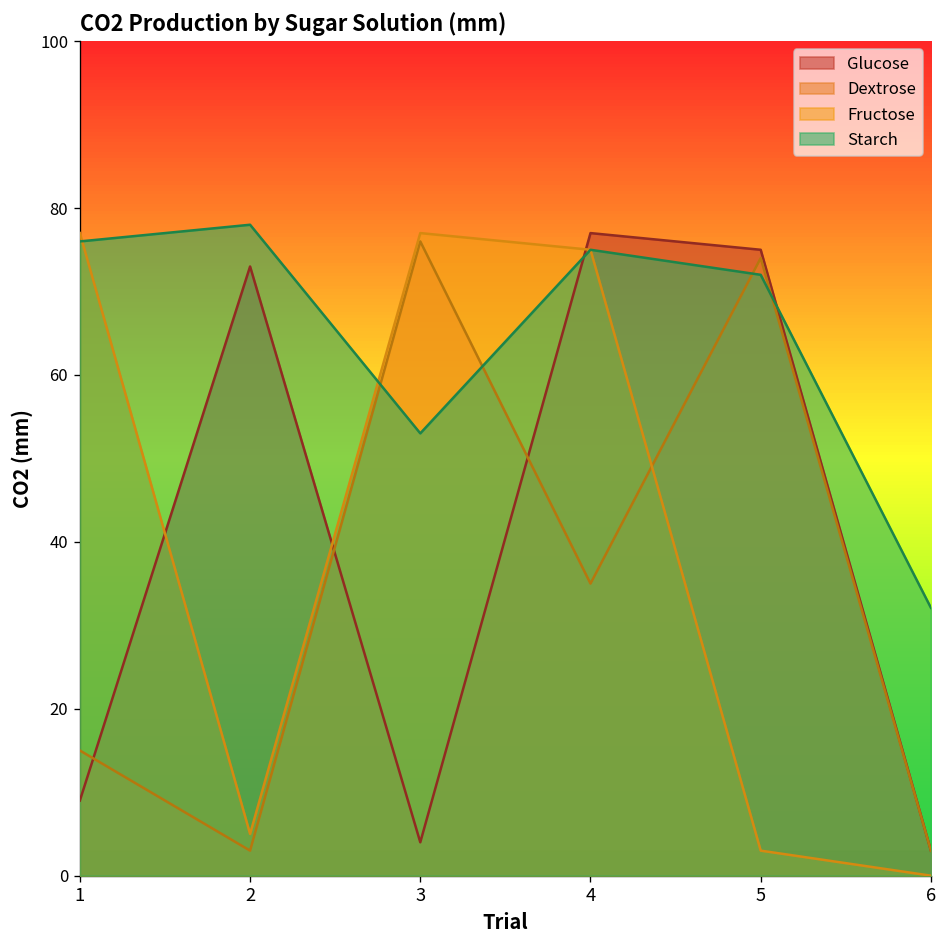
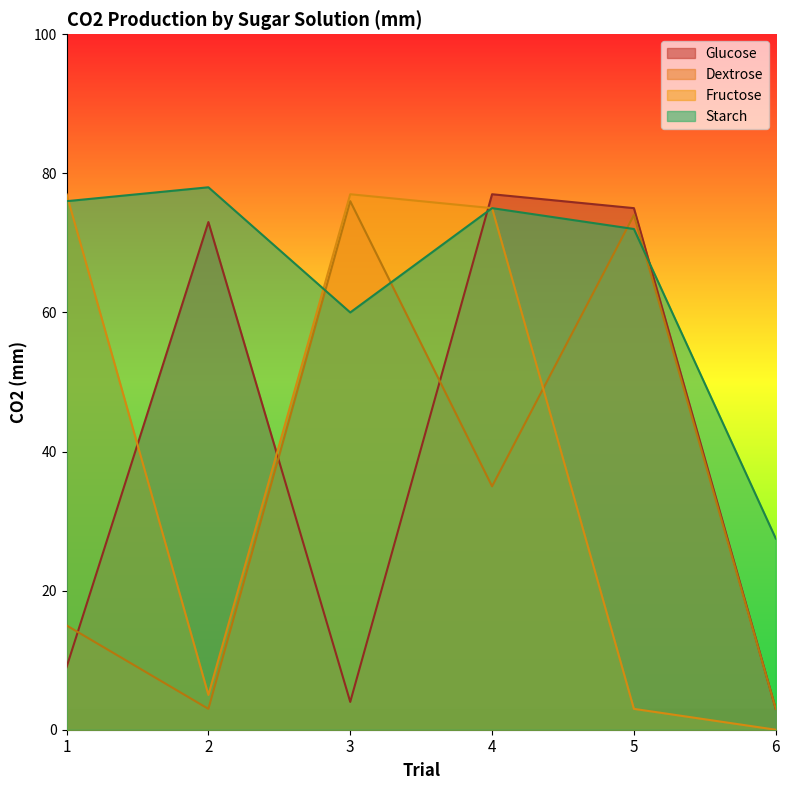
  {
    "Glucose": {
      "1": 9,
      "2": 73,
      "3": 4,
      "4": 77,
      "5": 75
    },
    "Starch": {
      "1": 76,
      "2": 78,
-     "3": 53,
+     "3": 60,
      "5": 72,
-     "6": 32
+     "6": 28
    }
  }
